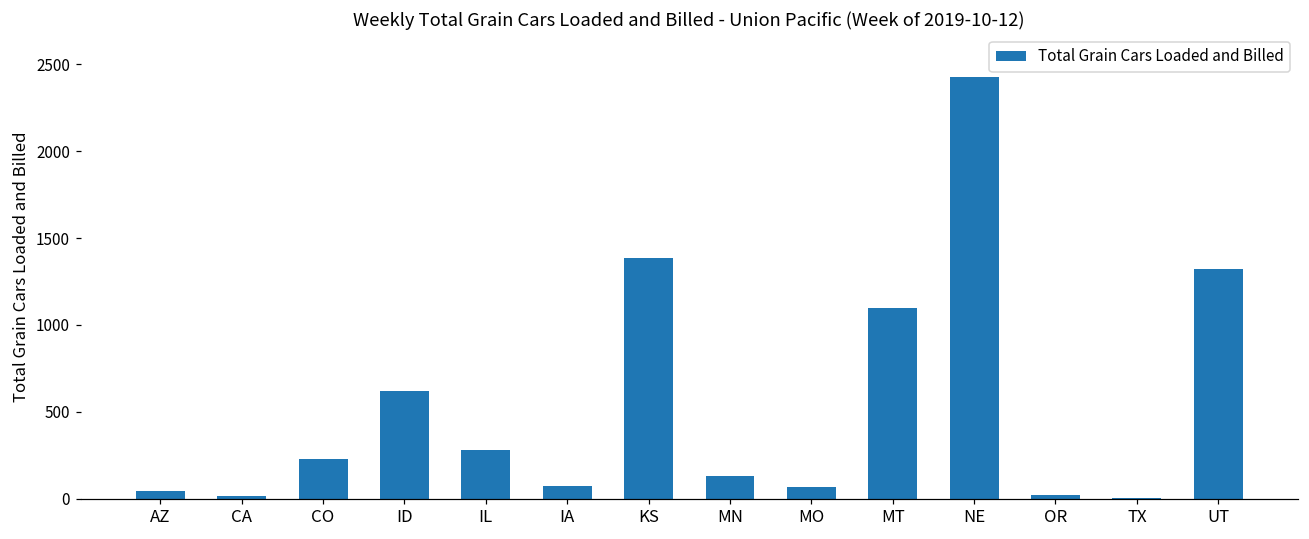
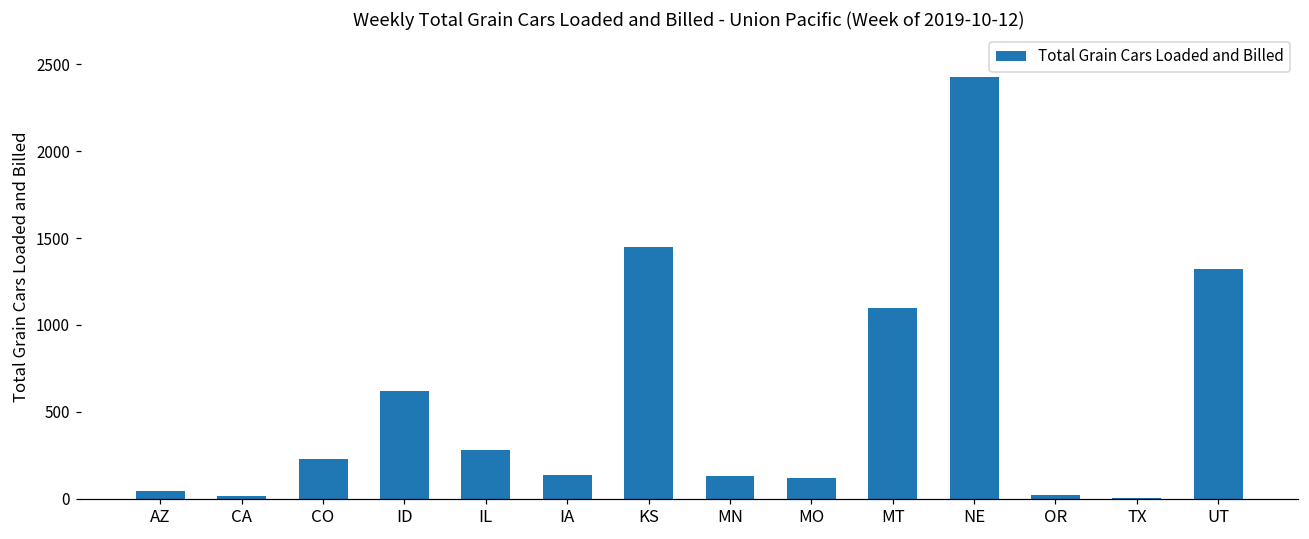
  {
    "AZ": 40,
    "CO": 230,
    "ID": 620,
    "IL": 280,
-   "IA": 70,
-   "KS": 1390,
+   "IA": 140,
+   "KS": 1450,
    "MN": 130,
-   "MO": 70,
+   "MO": 120,
    "MT": 1100,
    "NE": 2430,
    "OR": 20,
    "UT": 1320
  }
